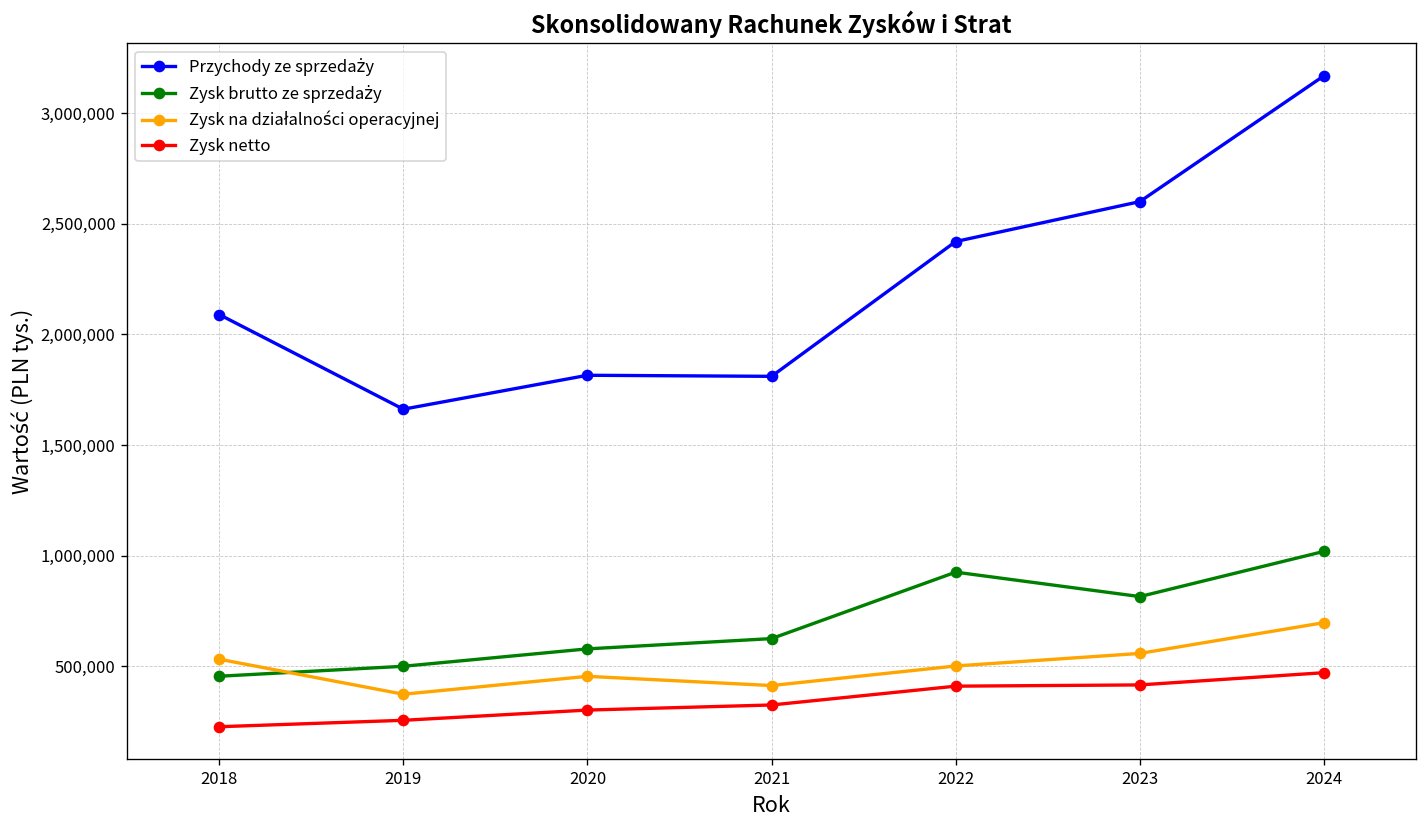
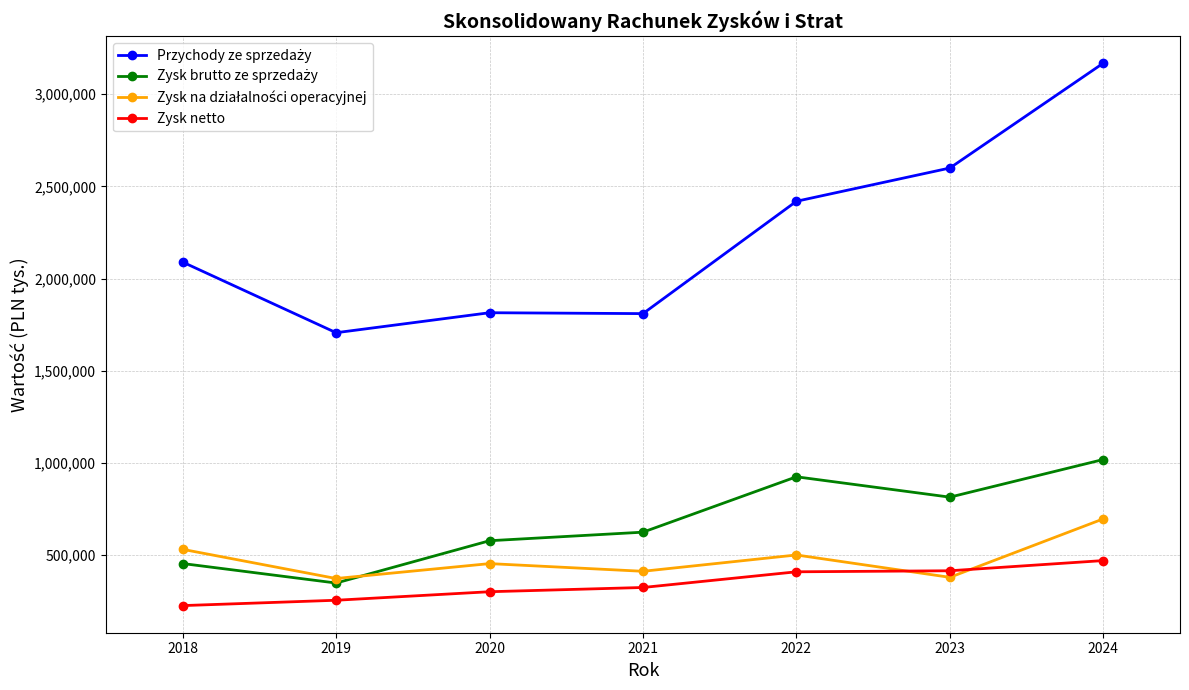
  {
    "Przychody ze sprzedaży": {
      "2018": "2,090,000",
-     "2019": "1,660,000",
+     "2019": "1,710,000",
      "2020": "1,820,000",
      "2021": "1,810,000",
      "2022": "2,420,000",
      "2023": "2,600,000",
      "2024": "3,170,000"
    },
    "Zysk brutto ze sprzedaży": {
      "2018": "460,000",
-     "2019": "500,000",
+     "2019": "350,000",
      "2020": "580,000",
      "2021": "630,000",
      "2022": "930,000",
      "2023": "820,000",
      "2024": "1,020,000"
    },
    "Zysk na działalności operacyjnej": {
      "2018": "530,000",
      "2019": "370,000",
      "2020": "450,000",
      "2021": "410,000",
      "2022": "500,000",
-     "2023": "560,000",
+     "2023": "380,000",
      "2024": "700,000"
    },
    "Zysk netto": {
      "2018": "230,000",
      "2019": "260,000",
      "2020": "300,000",
      "2021": "330,000",
      "2022": "410,000",
      "2023": "420,000",
      "2024": "470,000"
    }
  }
